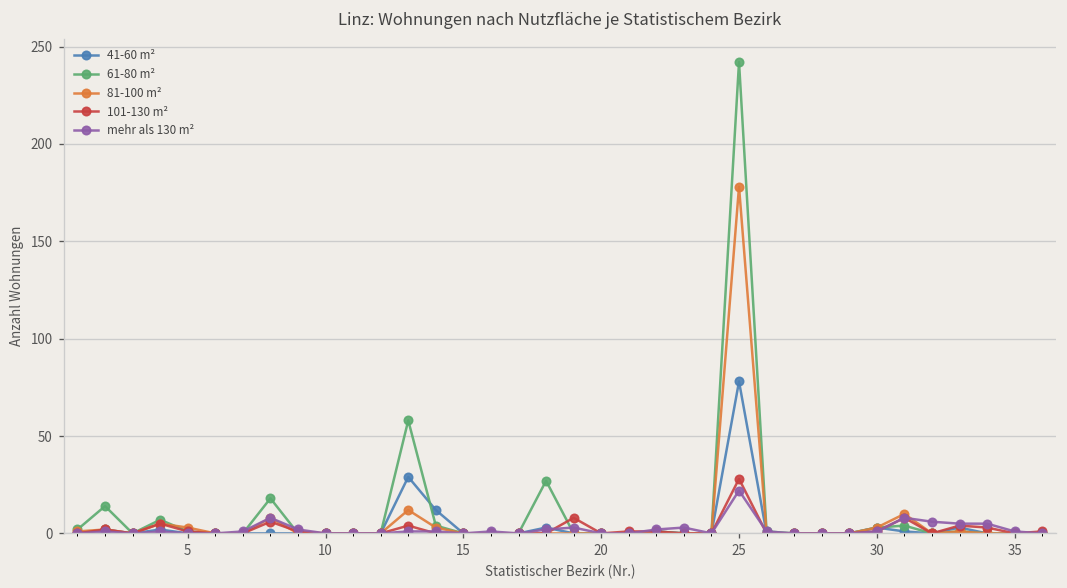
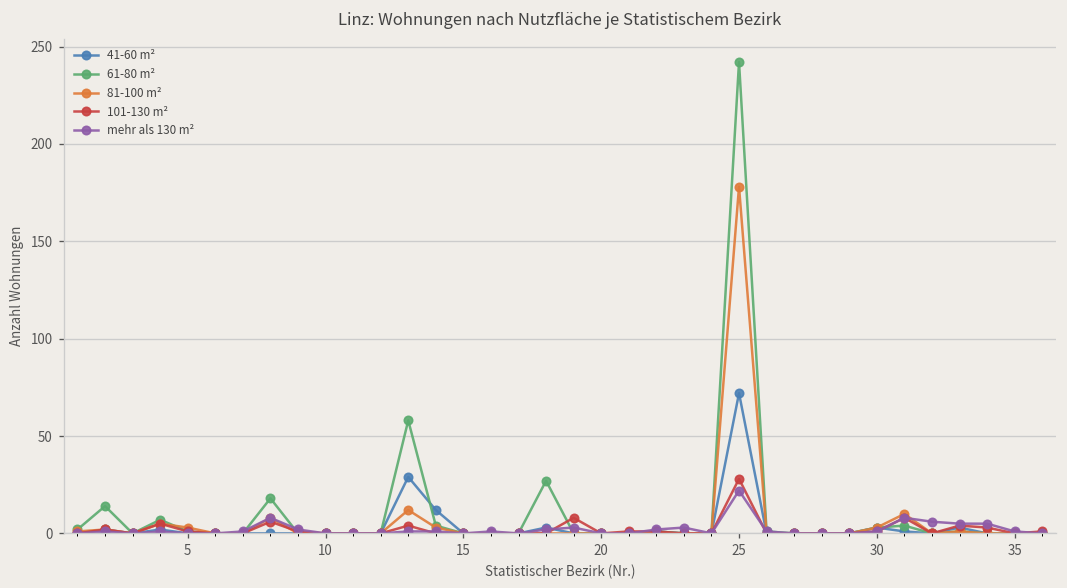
  {
    "41-60 m²": {
-     "25": 78
+     "25": 72
    },
    "61-80 m²": {
      "25": 242
    },
    "81-100 m²": {
      "5": 3,
      "25": 178
    },
    "101-130 m²": {
      "25": 28
    },
    "mehr als 130 m²": {
      "25": 22
    }
  }
